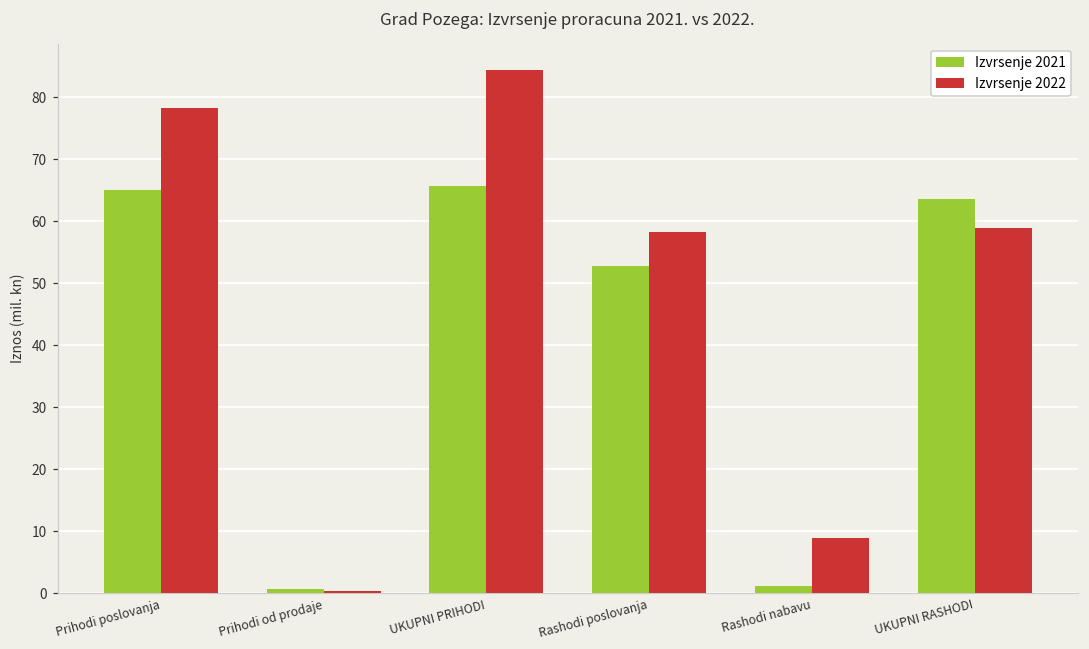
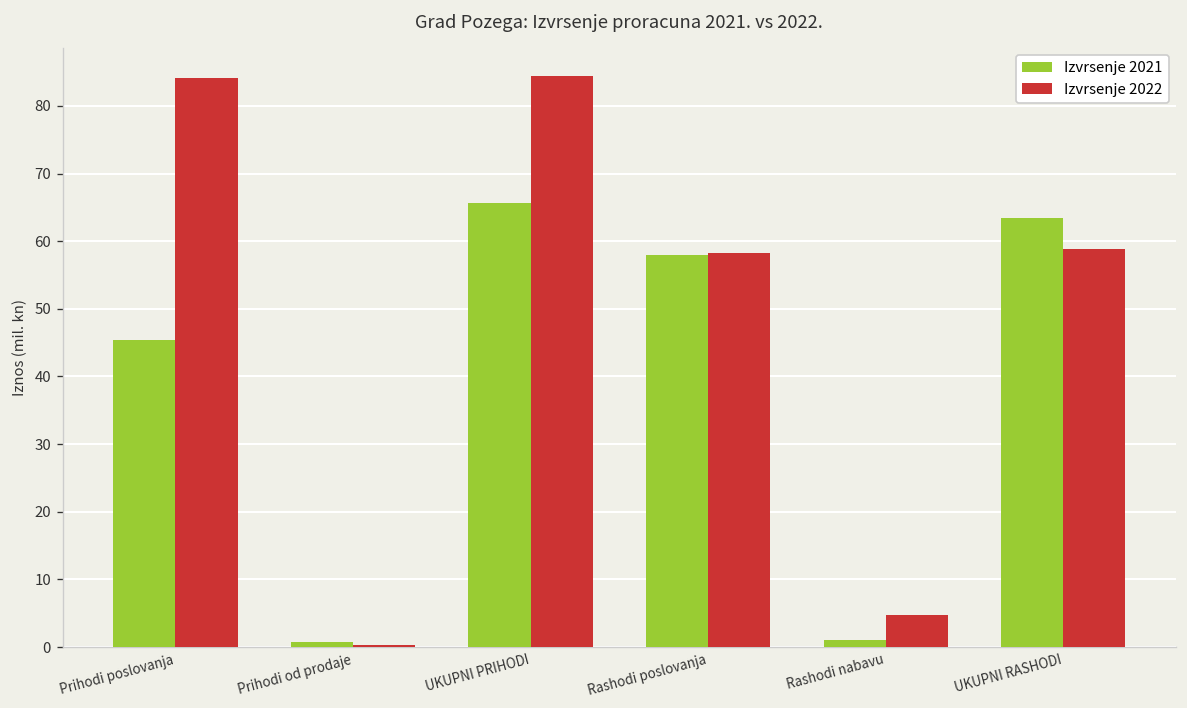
  {
    "Izvrsenje 2021": {
-     "Prihodi poslovanja": 65,
+     "Prihodi poslovanja": 45,
      "Prihodi od prodaje": 1,
      "UKUPNI PRIHODI": 66,
-     "Rashodi poslovanja": 53,
+     "Rashodi poslovanja": 58,
      "Rashodi nabavu": 1,
      "UKUPNI RASHODI": 64
    },
    "Izvrsenje 2022": {
-     "Prihodi poslovanja": 78,
+     "Prihodi poslovanja": 84,
      "UKUPNI PRIHODI": 84,
      "Rashodi poslovanja": 58,
-     "Rashodi nabavu": 9,
+     "Rashodi nabavu": 5,
      "UKUPNI RASHODI": 59
    }
  }
